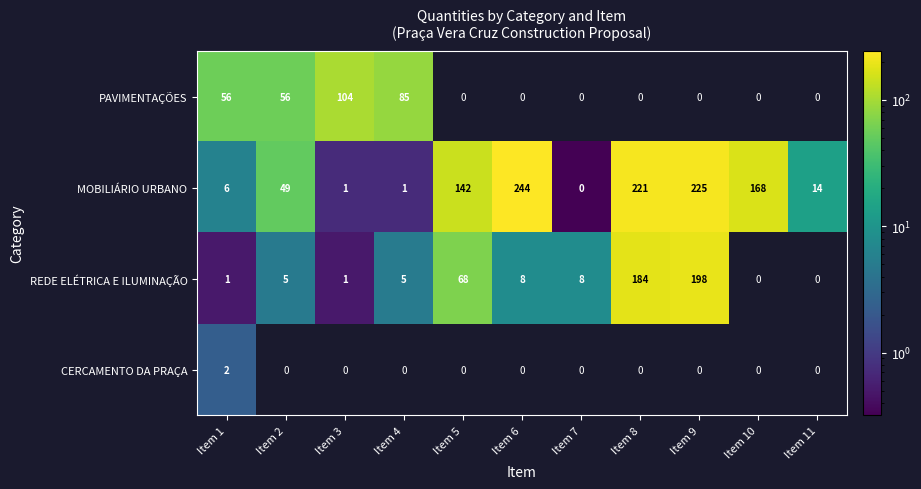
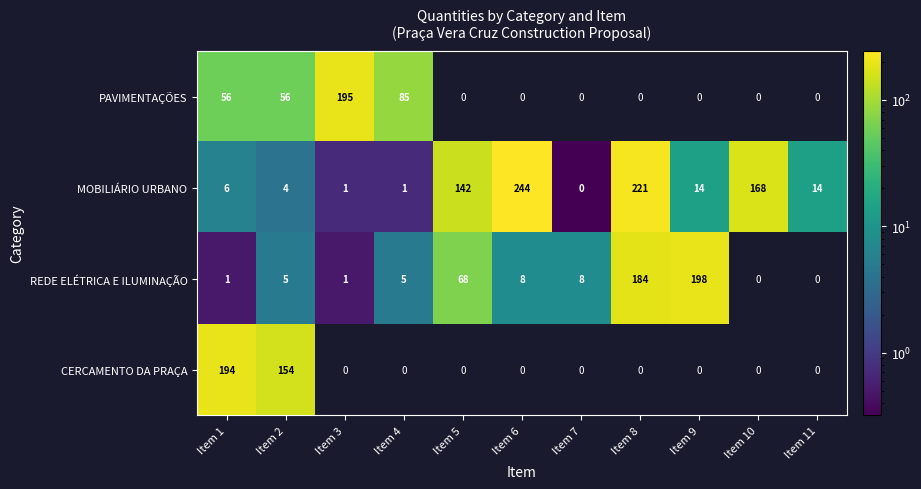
  {
    "PAVIMENTAÇÕES": {
      "Item 1": 56,
      "Item 2": 56,
-     "Item 3": 104,
+     "Item 3": 195,
      "Item 4": 85,
      "Item 5": 0,
      "Item 6": 0,
      "Item 7": 0,
      "Item 8": 0,
      "Item 9": 0,
      "Item 10": 0,
      "Item 11": 0
    },
    "MOBILIÁRIO URBANO": {
      "Item 1": 6,
-     "Item 2": 49,
+     "Item 2": 4,
      "Item 3": 1,
      "Item 4": 1,
      "Item 5": 142,
      "Item 6": 244,
      "Item 7": 0,
      "Item 8": 221,
-     "Item 9": 225,
+     "Item 9": 14,
      "Item 10": 168,
      "Item 11": 14
    },
    "REDE ELÉTRICA E ILUMINAÇÃO": {
      "Item 1": 1,
      "Item 2": 5,
      "Item 3": 1,
      "Item 4": 5,
      "Item 5": 68,
      "Item 6": 8,
      "Item 7": 8,
      "Item 8": 184,
      "Item 9": 198,
      "Item 10": 0,
      "Item 11": 0
    },
    "CERCAMENTO DA PRAÇA": {
-     "Item 1": 2,
-     "Item 2": 0,
+     "Item 1": 194,
+     "Item 2": 154,
      "Item 3": 0,
      "Item 4": 0,
      "Item 5": 0,
      "Item 6": 0,
      "Item 7": 0,
      "Item 8": 0,
      "Item 9": 0,
      "Item 10": 0,
      "Item 11": 0
    }
  }
